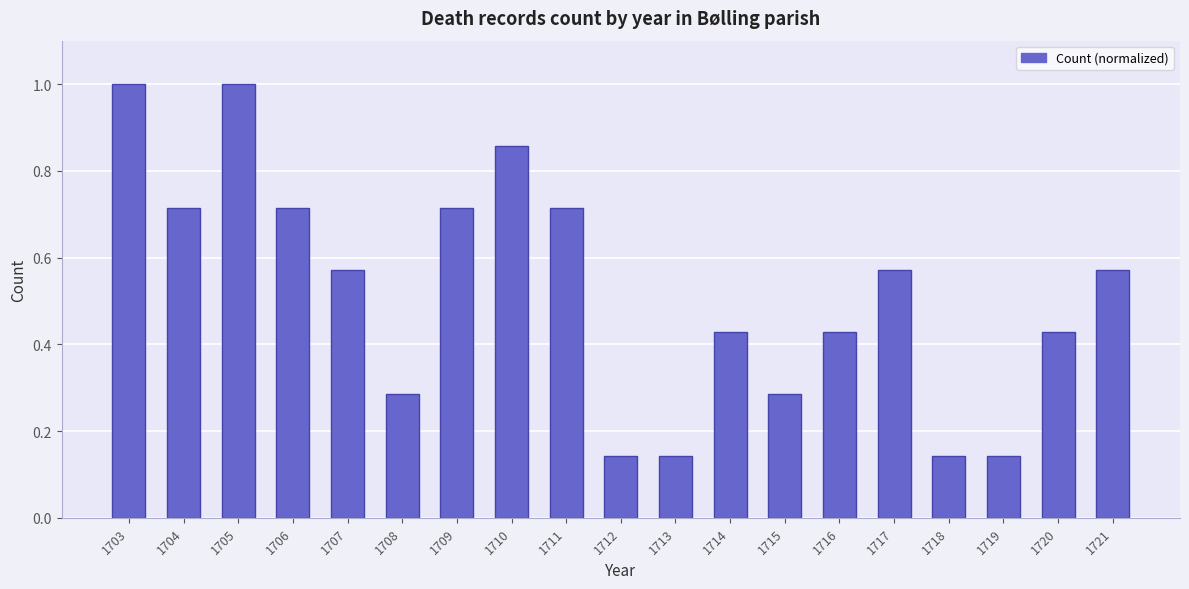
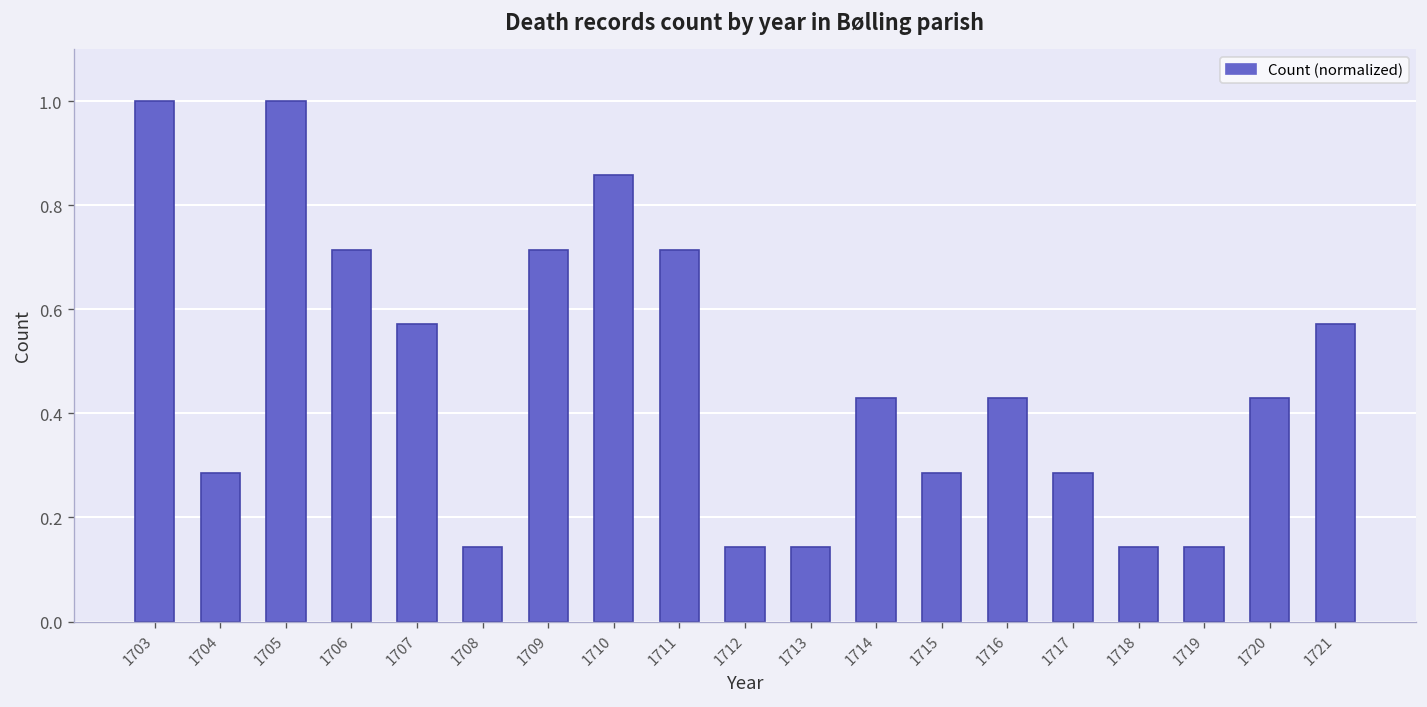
  {
    "1703": 1.00,
-   "1704": 0.71,
+   "1704": 0.29,
    "1705": 1.00,
    "1706": 0.71,
    "1707": 0.57,
-   "1708": 0.29,
+   "1708": 0.14,
    "1709": 0.71,
    "1710": 0.86,
    "1711": 0.71,
    "1712": 0.14,
    "1713": 0.14,
    "1714": 0.43,
    "1715": 0.29,
    "1716": 0.43,
-   "1717": 0.57,
+   "1717": 0.29,
    "1718": 0.14,
    "1719": 0.14,
    "1720": 0.43,
    "1721": 0.57
  }
